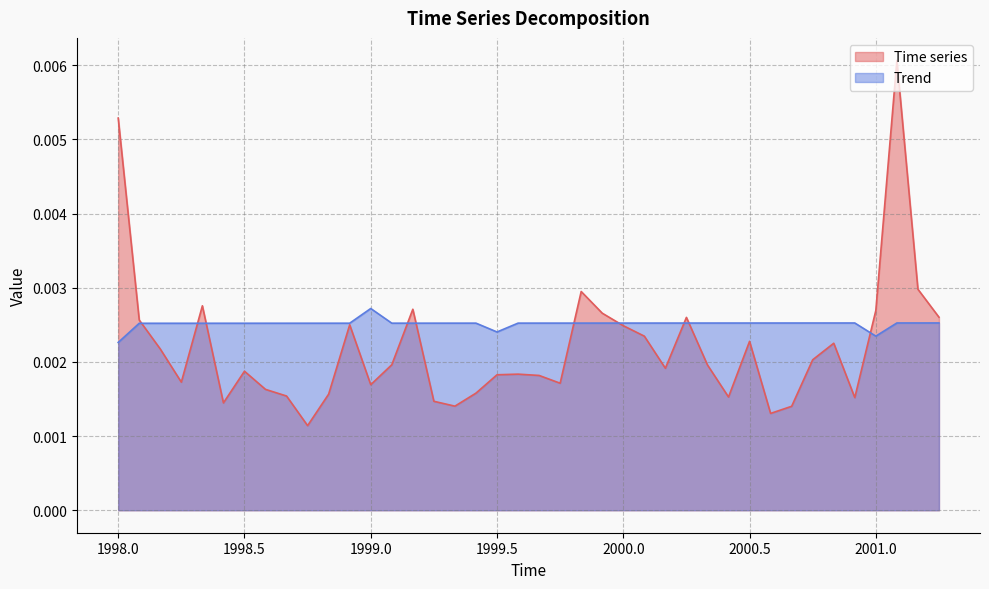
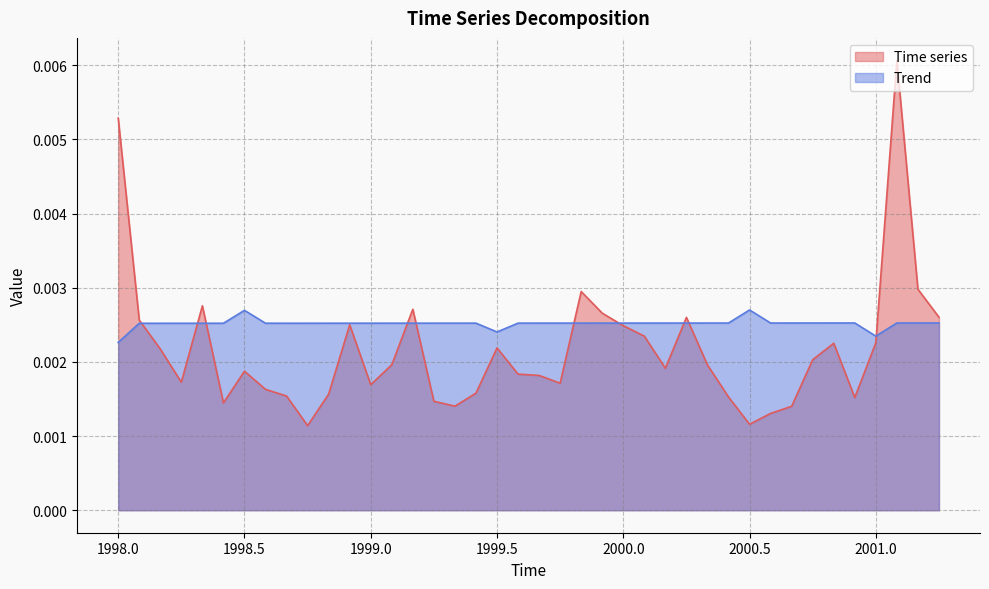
  {
    "Time series": {
      "1998.0": 0.0053,
      "1998.5": 0.0019,
      "1999.0": 0.0017,
-     "1999.5": 0.0018,
+     "1999.5": 0.0022,
      "2000.0": 0.0025,
-     "2000.5": 0.0023,
-     "2001.0": 0.0027
+     "2000.5": 0.0012,
+     "2001.0": 0.0023
    },
    "Trend": {
      "1998.0": 0.0023,
-     "1998.5": 0.0025,
-     "1999.0": 0.0027,
+     "1998.5": 0.0027,
+     "1999.0": 0.0025,
      "1999.5": 0.0024,
      "2000.0": 0.0025,
-     "2000.5": 0.0025,
+     "2000.5": 0.0027,
      "2001.0": 0.0023
    }
  }
